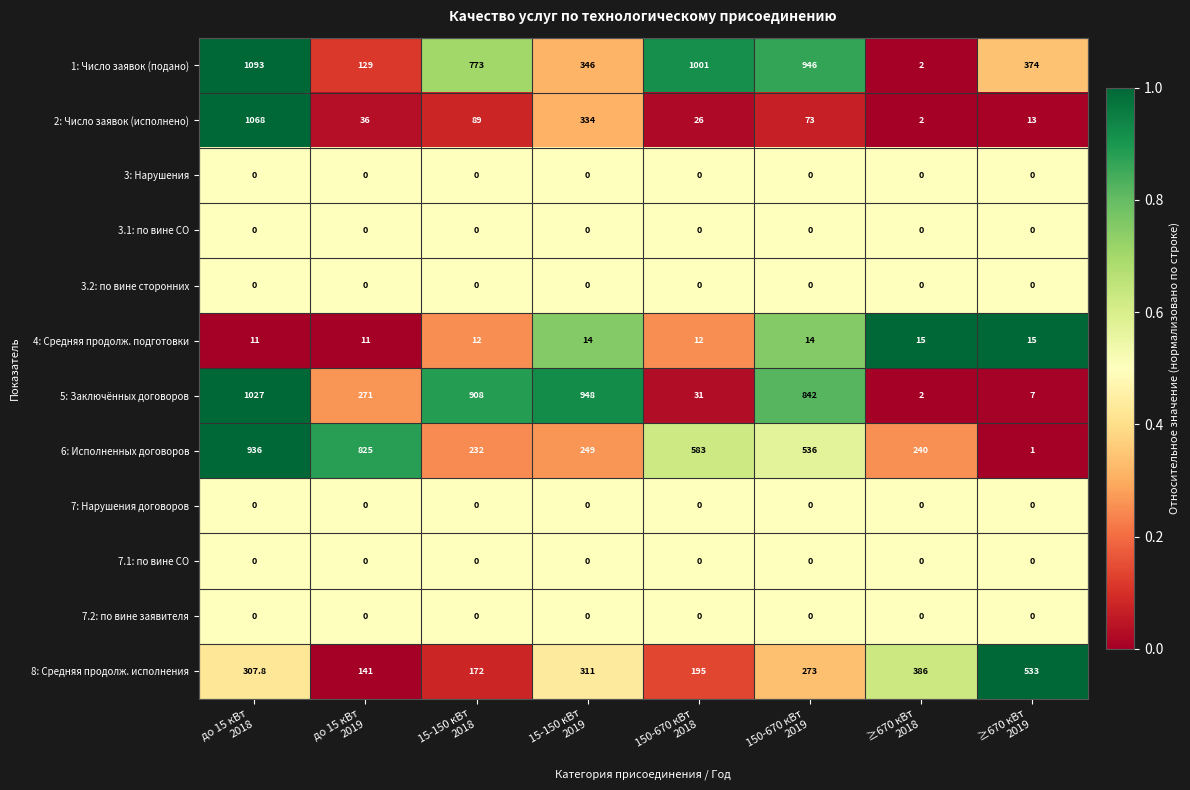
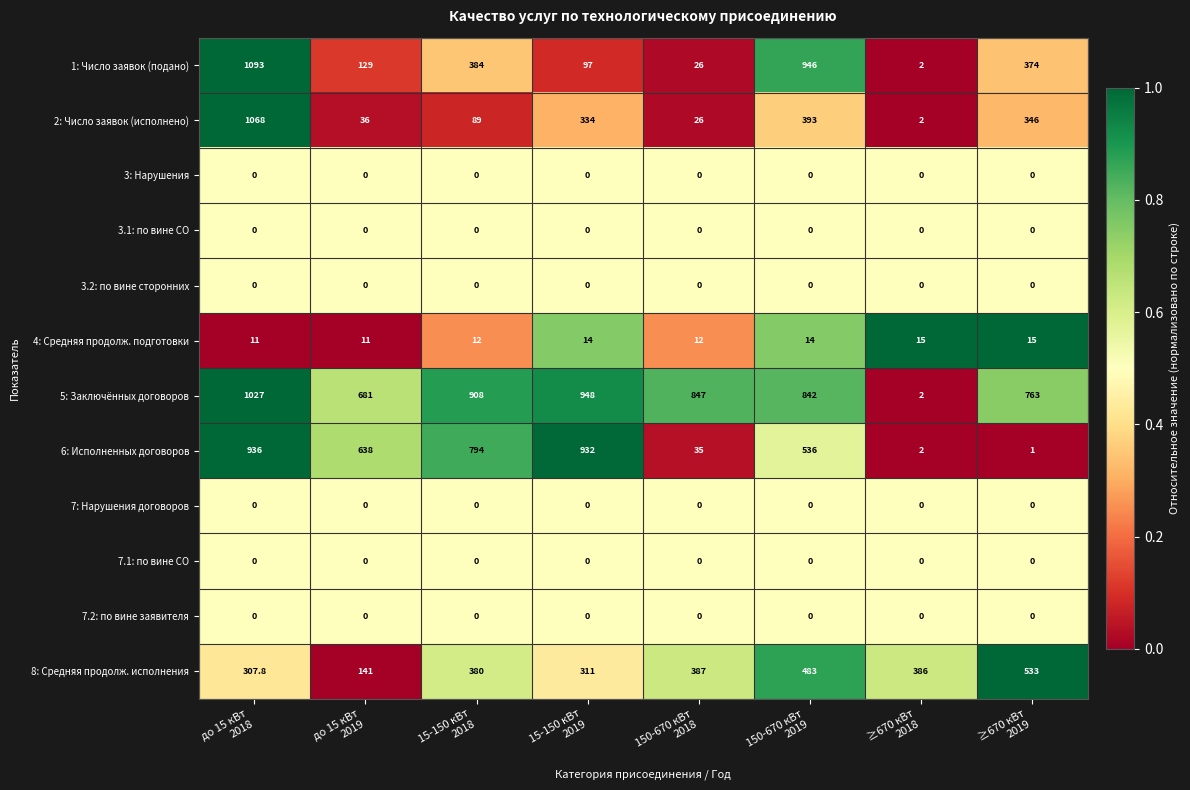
  {
    "1: Число заявок (подано)": {
      "до 15 кВт 2018": 1093,
      "до 15 кВт 2019": 129,
-     "15-150 кВт 2018": 773,
-     "15-150 кВт 2019": 346,
-     "150-670 кВт 2018": 1001,
+     "15-150 кВт 2018": 384,
+     "15-150 кВт 2019": 97,
+     "150-670 кВт 2018": 26,
      "150-670 кВт 2019": 946,
      "≥670 кВт 2018": 2,
      "≥670 кВт 2019": 374
    },
    "2: Число заявок (исполнено)": {
      "до 15 кВт 2018": 1068,
      "до 15 кВт 2019": 36,
      "15-150 кВт 2018": 89,
      "15-150 кВт 2019": 334,
      "150-670 кВт 2018": 26,
-     "150-670 кВт 2019": 73,
+     "150-670 кВт 2019": 393,
      "≥670 кВт 2018": 2,
-     "≥670 кВт 2019": 13
+     "≥670 кВт 2019": 346
    },
    "3: Нарушения": {
      "до 15 кВт 2018": 0,
      "до 15 кВт 2019": 0,
      "15-150 кВт 2018": 0,
      "15-150 кВт 2019": 0,
      "150-670 кВт 2018": 0,
      "150-670 кВт 2019": 0,
      "≥670 кВт 2018": 0,
      "≥670 кВт 2019": 0
    },
    "3.1: по вине СО": {
      "до 15 кВт 2018": 0,
      "до 15 кВт 2019": 0,
      "15-150 кВт 2018": 0,
      "15-150 кВт 2019": 0,
      "150-670 кВт 2018": 0,
      "150-670 кВт 2019": 0,
      "≥670 кВт 2018": 0,
      "≥670 кВт 2019": 0
    },
    "3.2: по вине сторонних": {
      "до 15 кВт 2018": 0,
      "до 15 кВт 2019": 0,
      "15-150 кВт 2018": 0,
      "15-150 кВт 2019": 0,
      "150-670 кВт 2018": 0,
      "150-670 кВт 2019": 0,
      "≥670 кВт 2018": 0,
      "≥670 кВт 2019": 0
    },
    "4: Средняя продолж. подготовки": {
      "до 15 кВт 2018": 11,
      "до 15 кВт 2019": 11,
      "15-150 кВт 2018": 12,
      "15-150 кВт 2019": 14,
      "150-670 кВт 2018": 12,
      "150-670 кВт 2019": 14,
      "≥670 кВт 2018": 15,
      "≥670 кВт 2019": 15
    },
    "5: Заключённых договоров": {
      "до 15 кВт 2018": 1027,
-     "до 15 кВт 2019": 271,
+     "до 15 кВт 2019": 681,
      "15-150 кВт 2018": 908,
      "15-150 кВт 2019": 948,
-     "150-670 кВт 2018": 31,
+     "150-670 кВт 2018": 847,
      "150-670 кВт 2019": 842,
      "≥670 кВт 2018": 2,
-     "≥670 кВт 2019": 7
+     "≥670 кВт 2019": 763
    },
    "6: Исполненных договоров": {
      "до 15 кВт 2018": 936,
-     "до 15 кВт 2019": 825,
-     "15-150 кВт 2018": 232,
-     "15-150 кВт 2019": 249,
-     "150-670 кВт 2018": 583,
+     "до 15 кВт 2019": 638,
+     "15-150 кВт 2018": 794,
+     "15-150 кВт 2019": 932,
+     "150-670 кВт 2018": 35,
      "150-670 кВт 2019": 536,
-     "≥670 кВт 2018": 240,
+     "≥670 кВт 2018": 2,
      "≥670 кВт 2019": 1
    },
    "7: Нарушения договоров": {
      "до 15 кВт 2018": 0,
      "до 15 кВт 2019": 0,
      "15-150 кВт 2018": 0,
      "15-150 кВт 2019": 0,
      "150-670 кВт 2018": 0,
      "150-670 кВт 2019": 0,
      "≥670 кВт 2018": 0,
      "≥670 кВт 2019": 0
    },
    "7.1: по вине СО": {
      "до 15 кВт 2018": 0,
      "до 15 кВт 2019": 0,
      "15-150 кВт 2018": 0,
      "15-150 кВт 2019": 0,
      "150-670 кВт 2018": 0,
      "150-670 кВт 2019": 0,
      "≥670 кВт 2018": 0,
      "≥670 кВт 2019": 0
    },
    "7.2: по вине заявителя": {
      "до 15 кВт 2018": 0,
      "до 15 кВт 2019": 0,
      "15-150 кВт 2018": 0,
      "15-150 кВт 2019": 0,
      "150-670 кВт 2018": 0,
      "150-670 кВт 2019": 0,
      "≥670 кВт 2018": 0,
      "≥670 кВт 2019": 0
    },
    "8: Средняя продолж. исполнения": {
      "до 15 кВт 2018": 307.8,
      "до 15 кВт 2019": 141,
-     "15-150 кВт 2018": 172,
+     "15-150 кВт 2018": 380,
      "15-150 кВт 2019": 311,
-     "150-670 кВт 2018": 195,
-     "150-670 кВт 2019": 273,
+     "150-670 кВт 2018": 387,
+     "150-670 кВт 2019": 483,
      "≥670 кВт 2018": 386,
      "≥670 кВт 2019": 533
    }
  }
